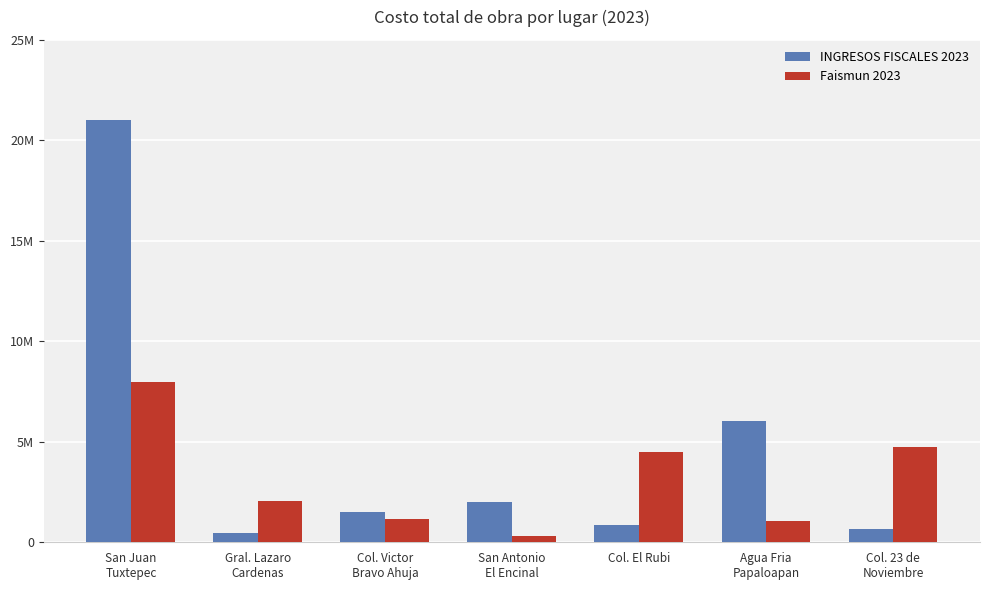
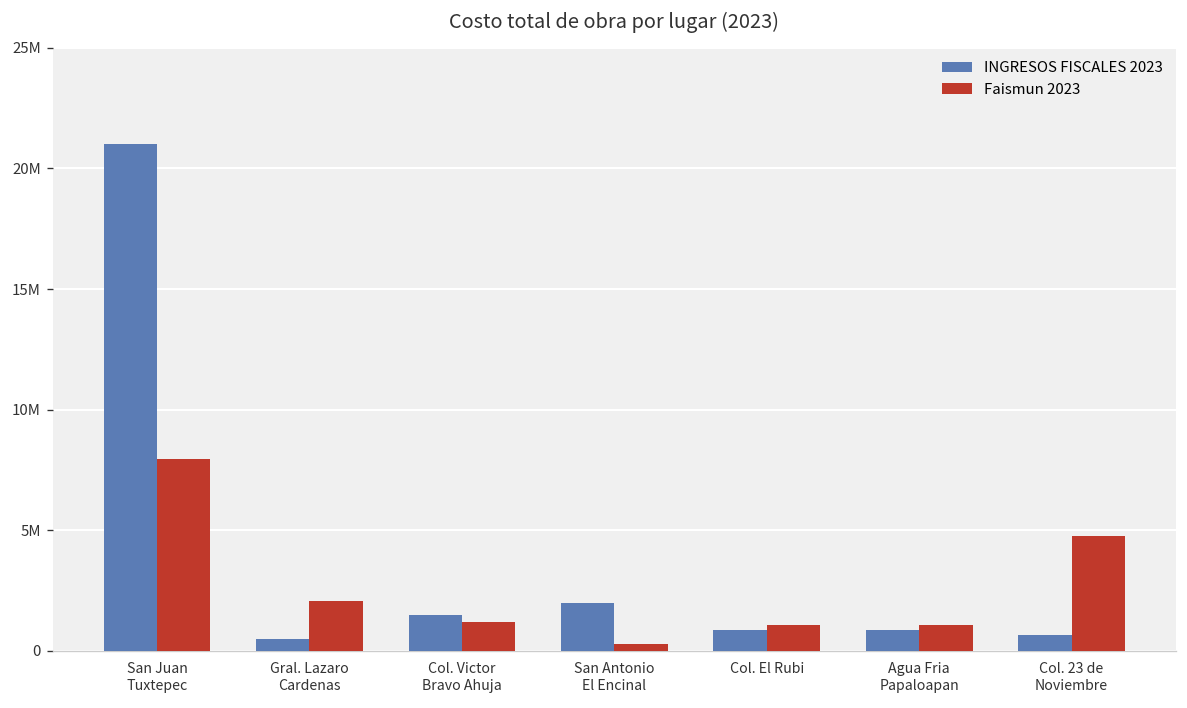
  {
    "INGRESOS FISCALES 2023": {
      "San Juan Tuxtepec": 21000000,
      "Gral. Lazaro Cardenas": 500000,
      "Col. Victor Bravo Ahuja": 1500000,
      "San Antonio El Encinal": 2000000,
      "Col. El Rubi": 800000,
-     "Agua Fria Papaloapan": 6000000,
+     "Agua Fria Papaloapan": 800000,
      "Col. 23 de Noviembre": 600000
    },
    "Faismun 2023": {
      "San Juan Tuxtepec": 8000000,
      "Gral. Lazaro Cardenas": 2100000,
      "Col. Victor Bravo Ahuja": 1200000,
      "San Antonio El Encinal": 300000,
-     "Col. El Rubi": 4500000,
+     "Col. El Rubi": 1100000,
      "Agua Fria Papaloapan": 1100000,
      "Col. 23 de Noviembre": 4800000
    }
  }
